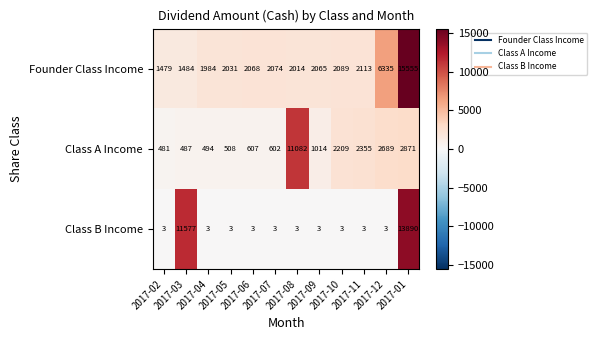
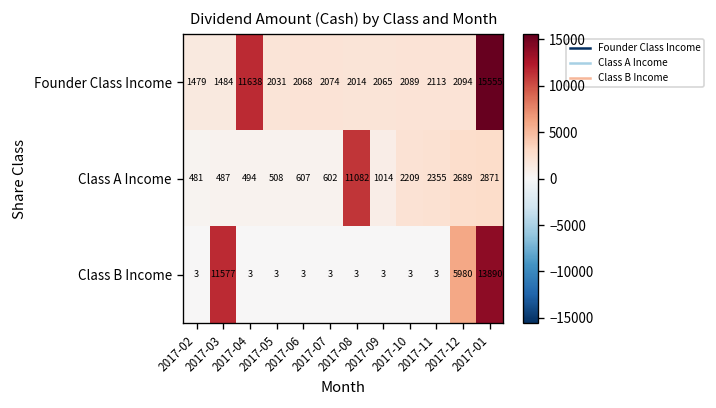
  {
    "Founder Class Income": {
      "2017-02": 1479,
      "2017-03": 1484,
-     "2017-04": 1984,
+     "2017-04": 11638,
      "2017-05": 2031,
      "2017-06": 2068,
      "2017-07": 2074,
      "2017-08": 2014,
      "2017-09": 2065,
      "2017-10": 2089,
      "2017-11": 2113,
-     "2017-12": 6335,
+     "2017-12": 2094,
      "2017-01": 15555
    },
    "Class A Income": {
      "2017-02": 481,
      "2017-03": 487,
      "2017-04": 494,
      "2017-05": 508,
      "2017-06": 607,
      "2017-07": 602,
      "2017-08": 11082,
      "2017-09": 1014,
      "2017-10": 2209,
      "2017-11": 2355,
      "2017-12": 2689,
      "2017-01": 2871
    },
    "Class B Income": {
      "2017-02": 3,
      "2017-03": 11577,
      "2017-04": 3,
      "2017-05": 3,
      "2017-06": 3,
      "2017-07": 3,
      "2017-08": 3,
      "2017-09": 3,
      "2017-10": 3,
      "2017-11": 3,
-     "2017-12": 3,
+     "2017-12": 5980,
      "2017-01": 13890
    }
  }
